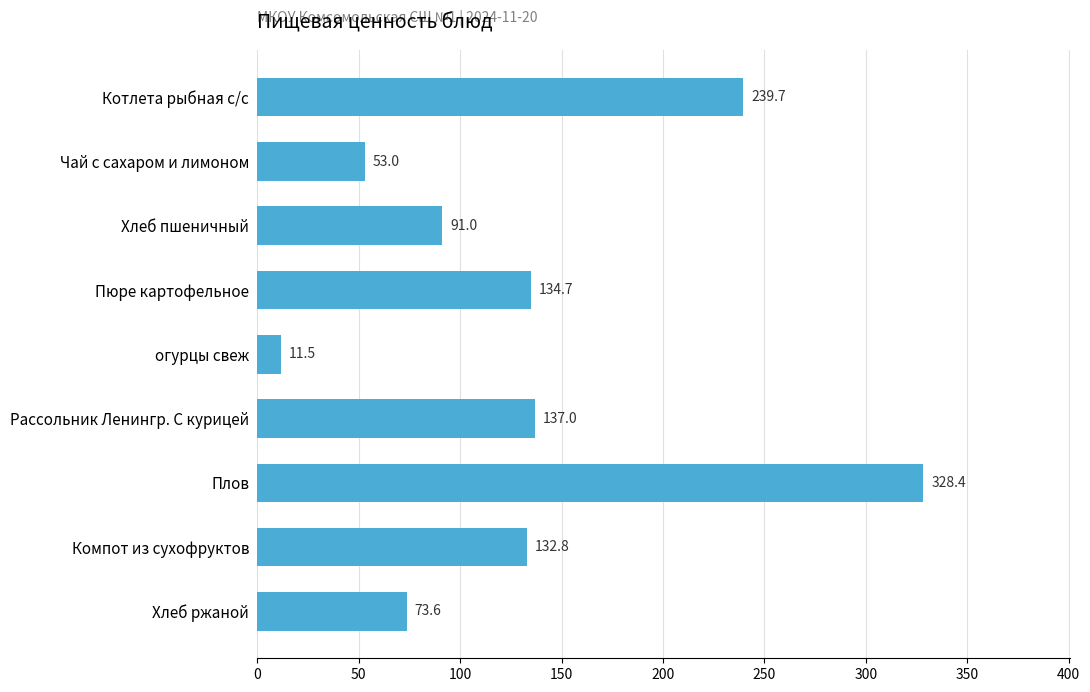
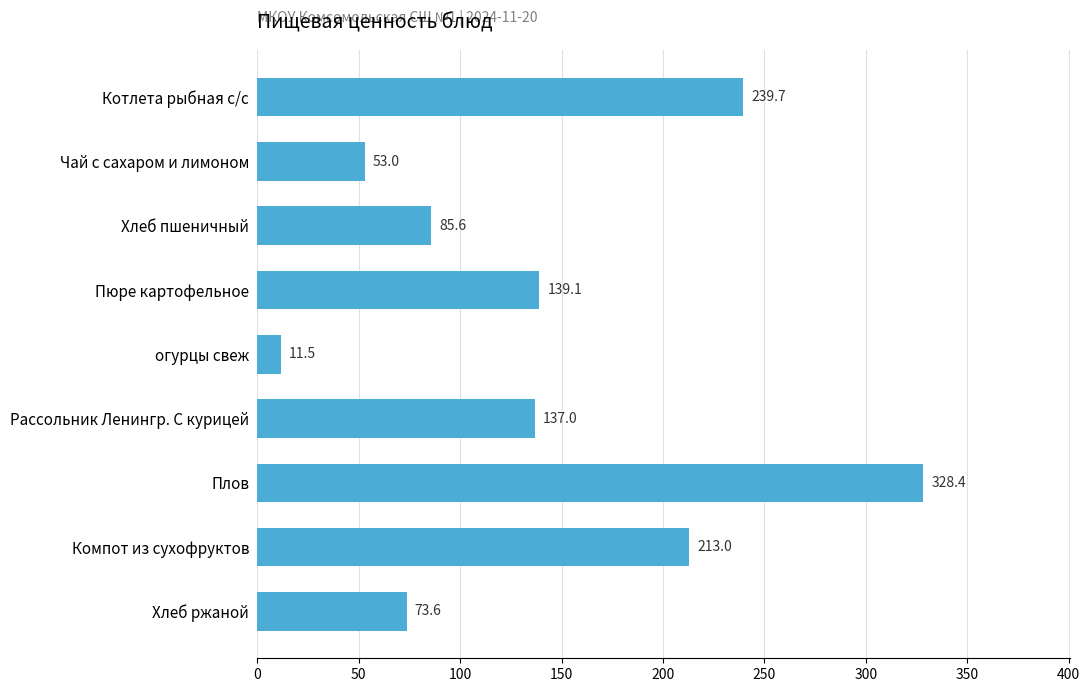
  {
    "Котлета рыбная с/с": 239.7,
    "Чай с сахаром и лимоном": 53.0,
-   "Хлеб пшеничный": 91.0,
-   "Пюре картофельное": 134.7,
+   "Хлеб пшеничный": 85.6,
+   "Пюре картофельное": 139.1,
    "огурцы свеж": 11.5,
    "Рассольник Ленингр. С курицей": 137.0,
    "Плов": 328.4,
-   "Компот из сухофруктов": 132.8,
+   "Компот из сухофруктов": 213.0,
    "Хлеб ржаной": 73.6
  }
